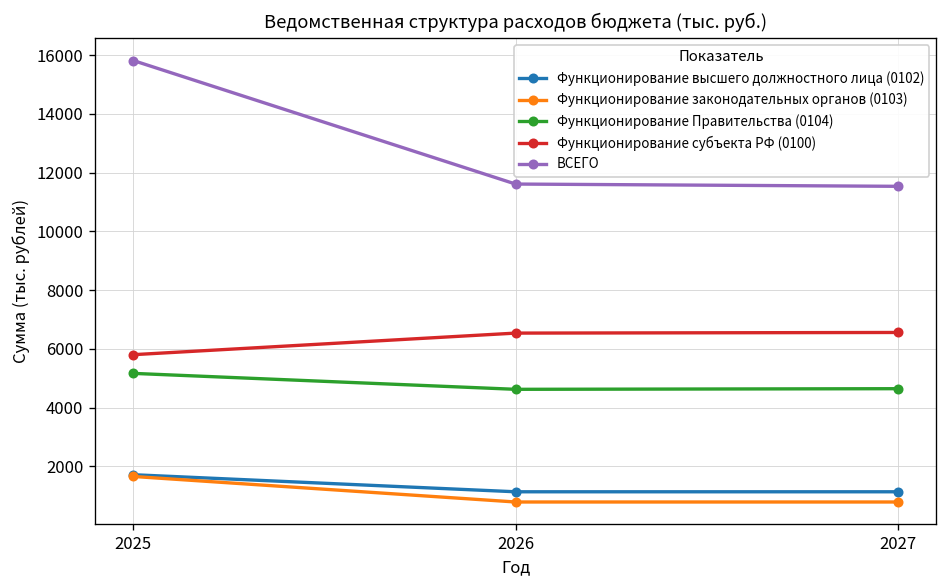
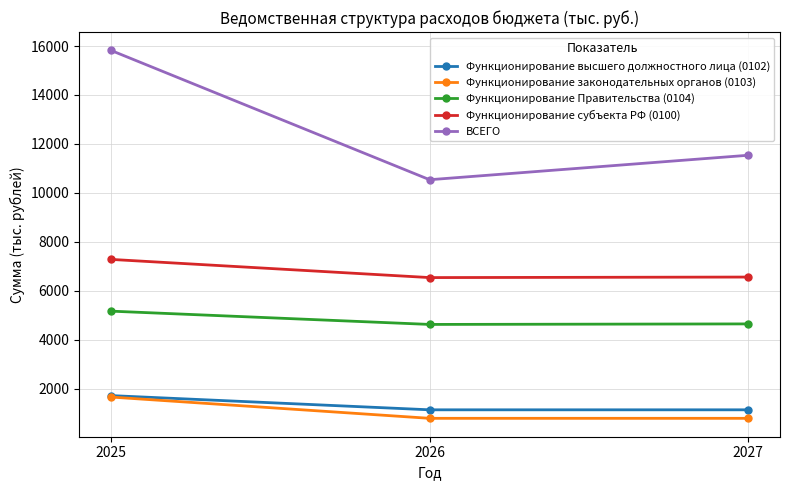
  {
    "Функционирование высшего должностного лица (0102)": {
      "2026": 1100,
      "2027": 1100
    },
    "Функционирование законодательных органов (0103)": {
      "2026": 800,
      "2027": 800
    },
    "Функционирование Правительства (0104)": {
      "2025": 5200,
      "2026": 4600,
      "2027": 4600
    },
    "Функционирование субъекта РФ (0100)": {
-     "2025": 5800,
+     "2025": 7300,
      "2026": 6500,
      "2027": 6600
    },
    "ВСЕГО": {
      "2025": 15800,
-     "2026": 11600,
+     "2026": 10500,
      "2027": 11500
    }
  }
